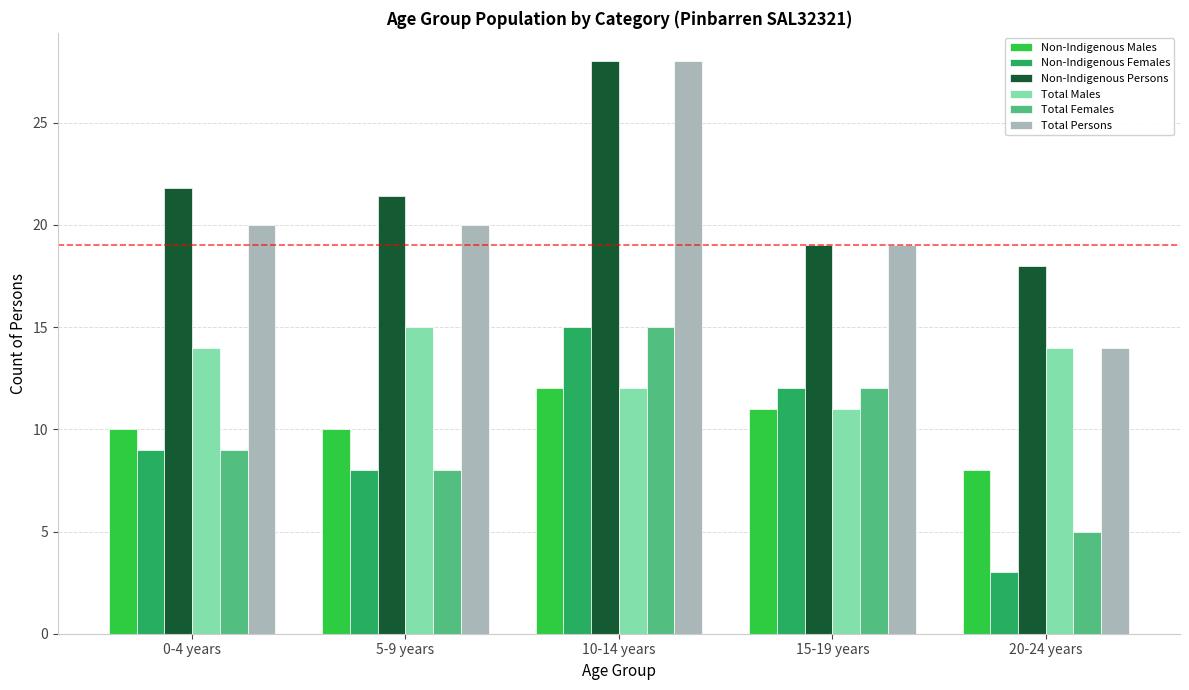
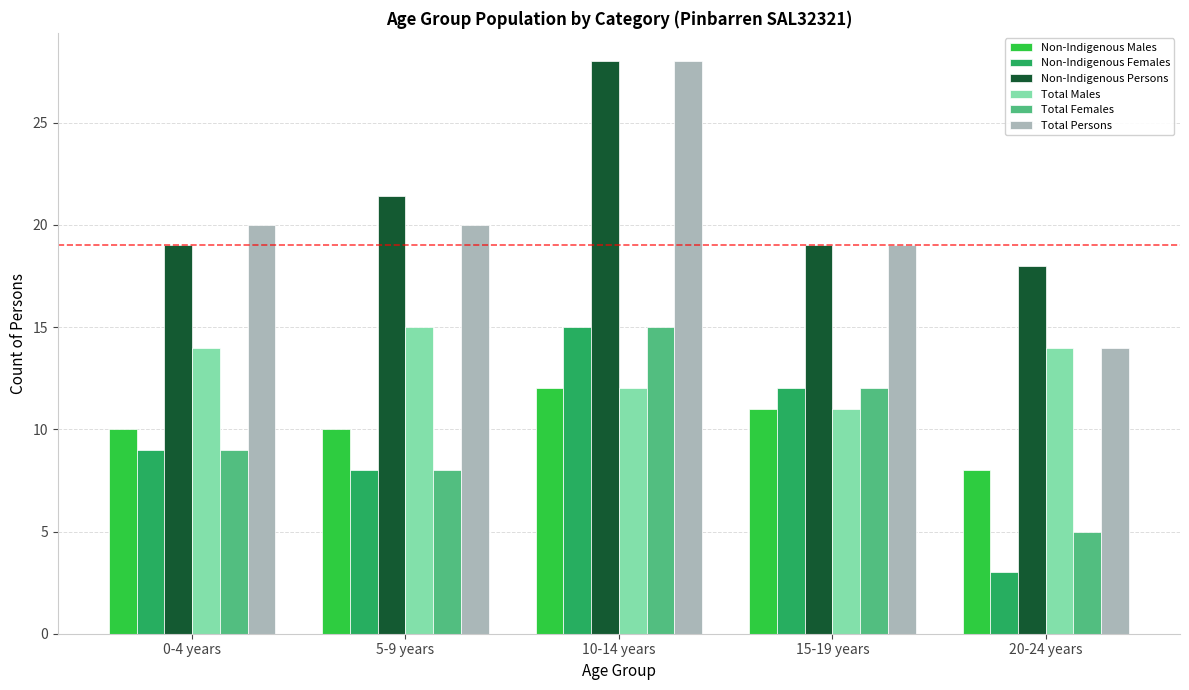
  {
    "Non-Indigenous Persons": {
-     "0-4 years": 21.8,
+     "0-4 years": 19.0,
      "5-9 years": 21.4,
      "10-14 years": 28.0,
      "15-19 years": 19.0,
      "20-24 years": 18.0
    }
  }
